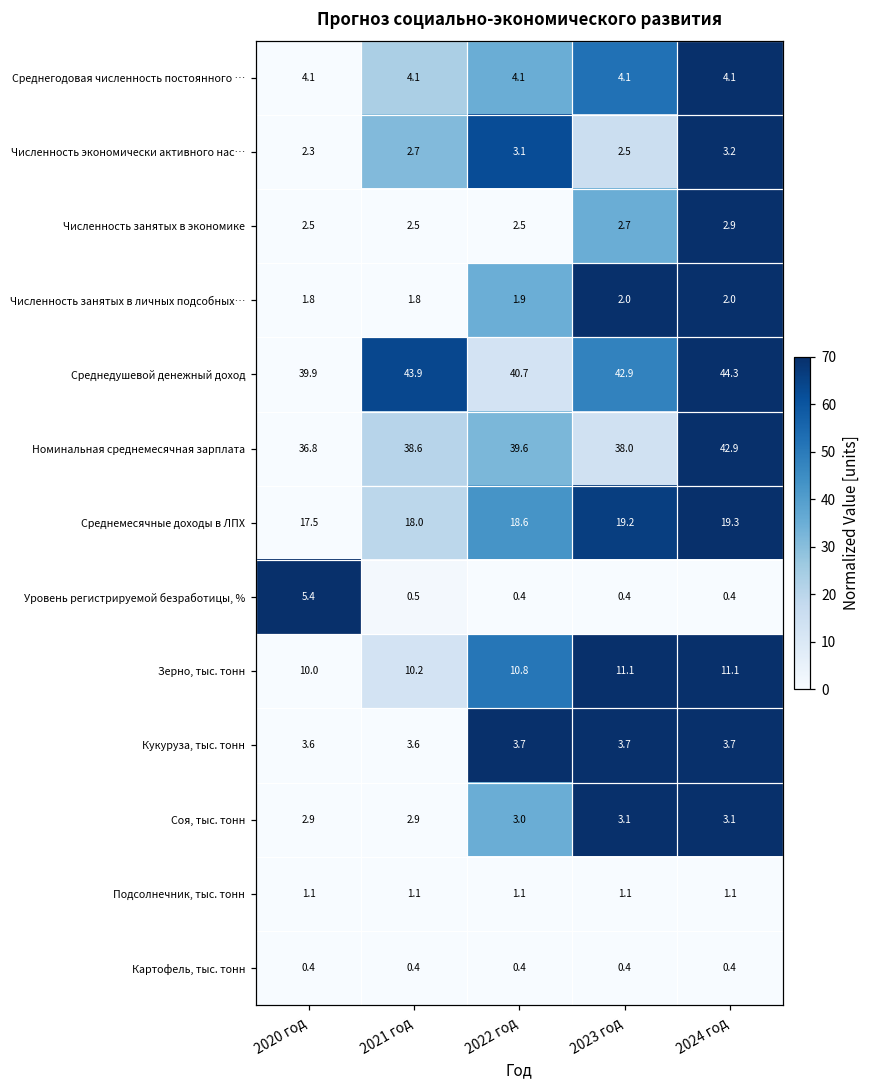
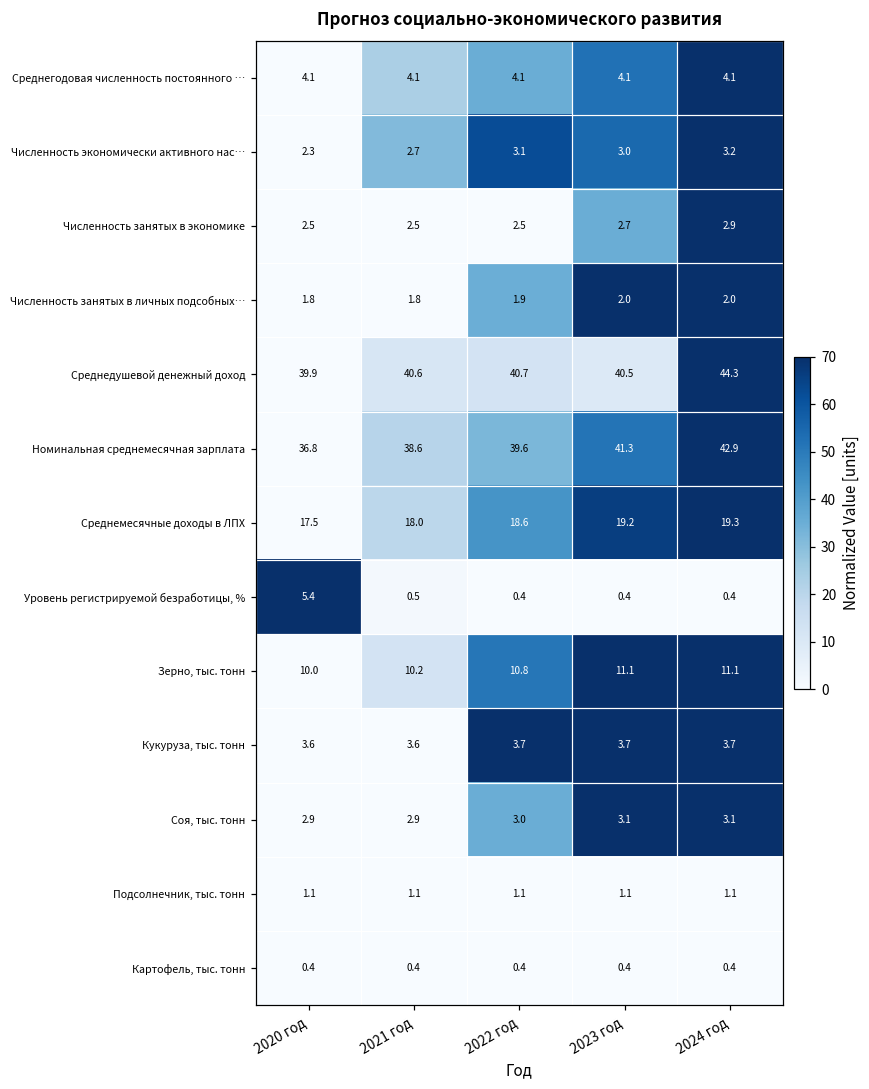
  {
    "Среднегодовая численность постоянного …": {
      "2020 год": 4.1,
      "2021 год": 4.1,
      "2022 год": 4.1,
      "2023 год": 4.1,
      "2024 год": 4.1
    },
    "Численность экономически активного нас…": {
      "2020 год": 2.3,
      "2021 год": 2.7,
      "2022 год": 3.1,
-     "2023 год": 2.5,
+     "2023 год": 3.0,
      "2024 год": 3.2
    },
    "Численность занятых в экономике": {
      "2020 год": 2.5,
      "2021 год": 2.5,
      "2022 год": 2.5,
      "2023 год": 2.7,
      "2024 год": 2.9
    },
    "Численность занятых в личных подсобных…": {
      "2020 год": 1.8,
      "2021 год": 1.8,
      "2022 год": 1.9,
      "2023 год": 2.0,
      "2024 год": 2.0
    },
    "Среднедушевой денежный доход": {
      "2020 год": 39.9,
-     "2021 год": 43.9,
+     "2021 год": 40.6,
      "2022 год": 40.7,
-     "2023 год": 42.9,
+     "2023 год": 40.5,
      "2024 год": 44.3
    },
    "Номинальная среднемесячная зарплата": {
      "2020 год": 36.8,
      "2021 год": 38.6,
      "2022 год": 39.6,
-     "2023 год": 38.0,
+     "2023 год": 41.3,
      "2024 год": 42.9
    },
    "Среднемесячные доходы в ЛПХ": {
      "2020 год": 17.5,
      "2021 год": 18.0,
      "2022 год": 18.6,
      "2023 год": 19.2,
      "2024 год": 19.3
    },
    "Уровень регистрируемой безработицы, %": {
      "2020 год": 5.4,
      "2021 год": 0.5,
      "2022 год": 0.4,
      "2023 год": 0.4,
      "2024 год": 0.4
    },
    "Зерно, тыс. тонн": {
      "2020 год": 10.0,
      "2021 год": 10.2,
      "2022 год": 10.8,
      "2023 год": 11.1,
      "2024 год": 11.1
    },
    "Кукуруза, тыс. тонн": {
      "2020 год": 3.6,
      "2021 год": 3.6,
      "2022 год": 3.7,
      "2023 год": 3.7,
      "2024 год": 3.7
    },
    "Соя, тыс. тонн": {
      "2020 год": 2.9,
      "2021 год": 2.9,
      "2022 год": 3.0,
      "2023 год": 3.1,
      "2024 год": 3.1
    },
    "Подсолнечник, тыс. тонн": {
      "2020 год": 1.1,
      "2021 год": 1.1,
      "2022 год": 1.1,
      "2023 год": 1.1,
      "2024 год": 1.1
    },
    "Картофель, тыс. тонн": {
      "2020 год": 0.4,
      "2021 год": 0.4,
      "2022 год": 0.4,
      "2023 год": 0.4,
      "2024 год": 0.4
    }
  }
